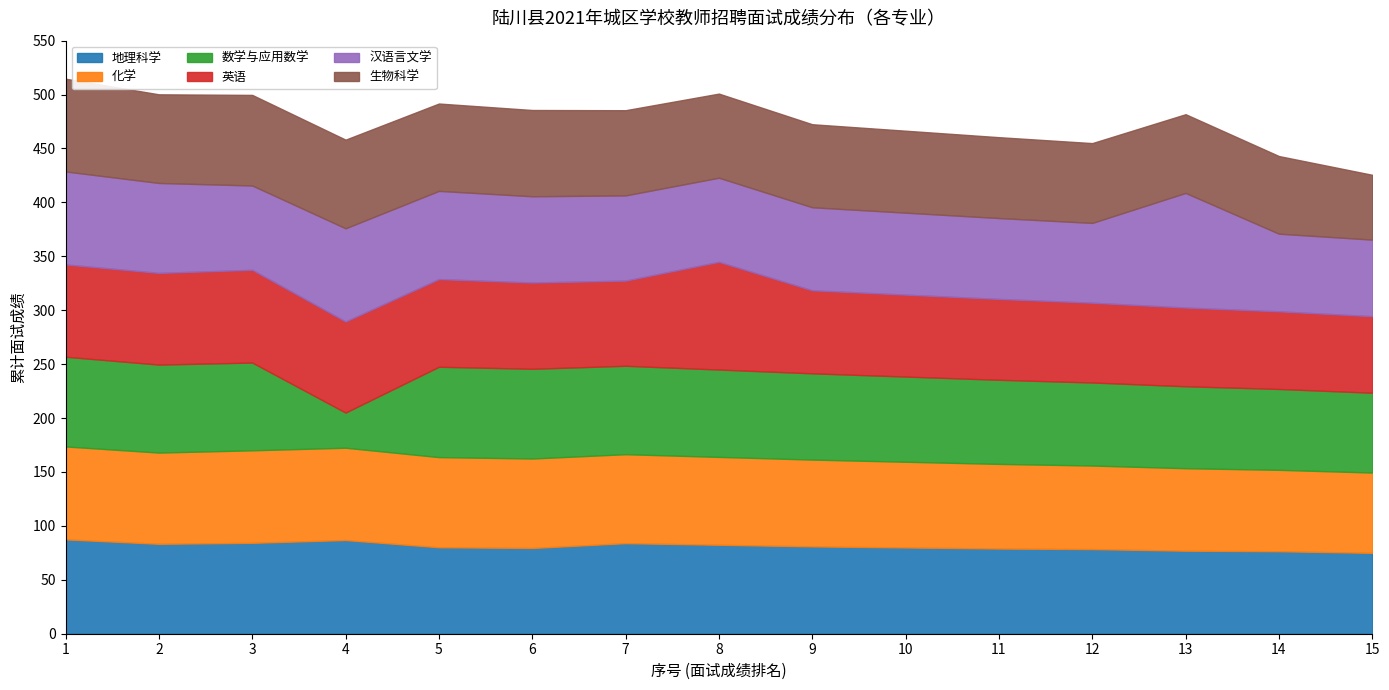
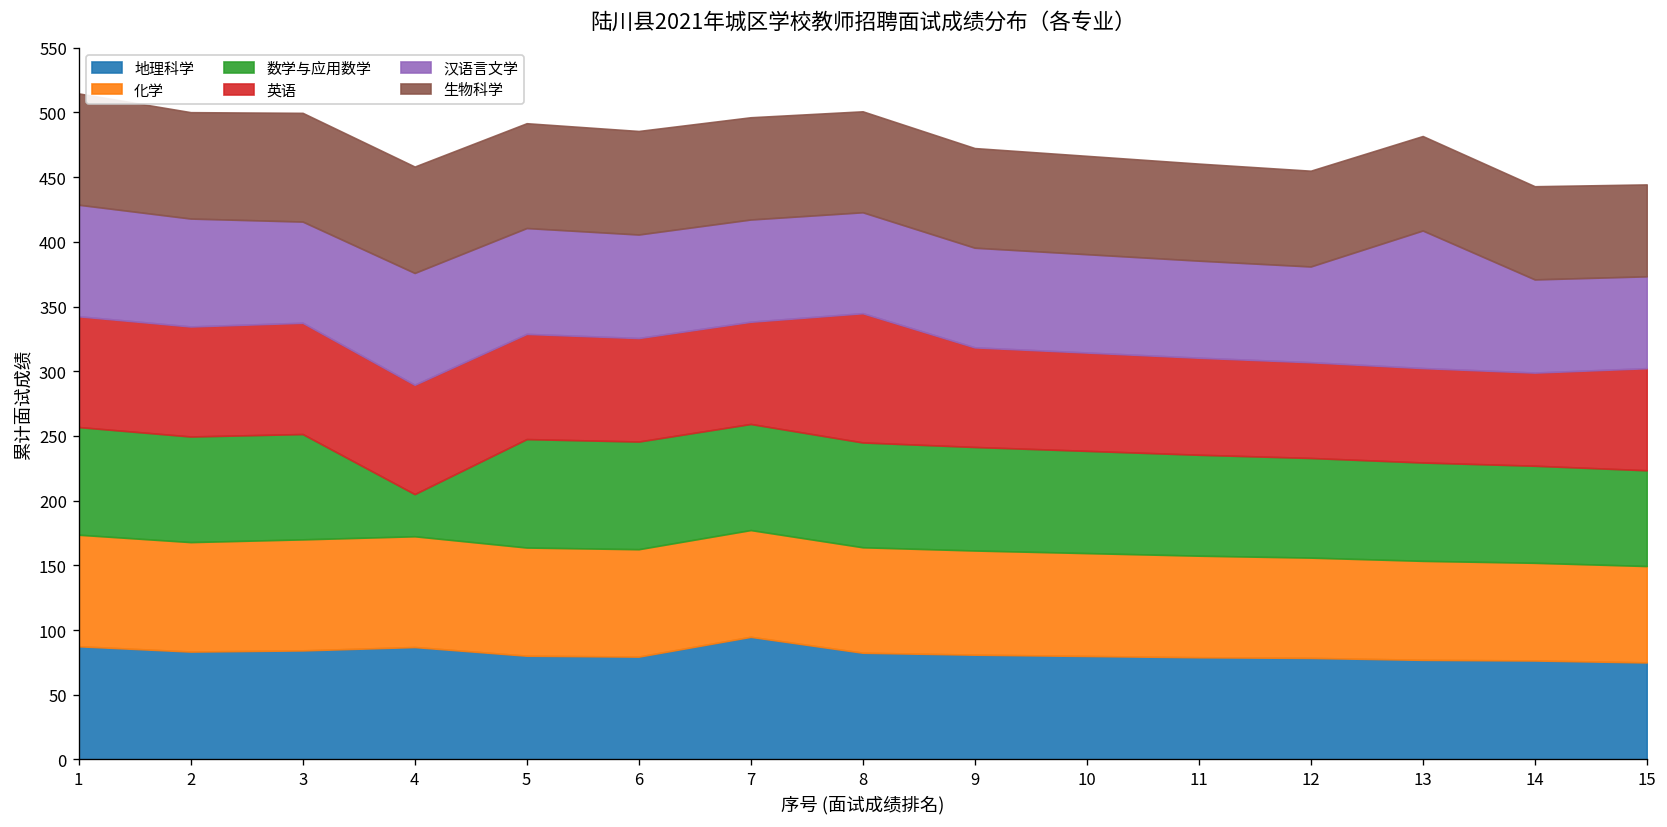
  {
    "地理科学": {
      "1": 88,
      "2": 83,
      "3": 84,
      "4": 87,
      "5": 80,
      "6": 80,
-     "7": 84,
+     "7": 95,
      "8": 83,
      "9": 81,
      "10": 80,
      "11": 79,
      "12": 79,
      "13": 77,
      "14": 77,
      "15": 75
    },
    "化学": {
      "1": 86,
      "2": 85,
      "3": 86,
      "4": 86,
      "5": 84,
      "6": 83,
      "7": 83,
      "8": 82,
      "9": 81,
      "10": 80,
      "11": 79,
      "12": 78,
      "13": 77,
      "14": 76,
      "15": 75
    },
    "数学与应用数学": {
      "1": 83,
      "2": 82,
      "3": 81,
      "4": 33,
      "5": 84,
      "6": 83,
      "7": 82,
      "8": 81,
      "9": 80,
      "10": 79,
      "11": 78,
      "12": 77,
      "13": 76,
      "14": 75,
      "15": 74
    },
    "英语": {
      "1": 86,
      "2": 85,
      "3": 86,
      "4": 85,
      "5": 81,
      "6": 80,
      "7": 79,
      "8": 100,
      "9": 77,
      "10": 76,
      "11": 75,
      "12": 74,
      "13": 73,
      "14": 72,
-     "15": 71
+     "15": 79
    },
    "汉语言文学": {
      "1": 86,
      "2": 83,
      "3": 78,
      "4": 86,
      "5": 82,
      "6": 80,
      "7": 79,
      "8": 78,
      "9": 77,
      "10": 76,
      "11": 75,
      "12": 74,
      "13": 106,
      "14": 72,
      "15": 71
    },
    "生物科学": {
      "1": 86,
      "2": 82,
      "3": 84,
      "4": 82,
      "5": 81,
      "6": 80,
      "7": 79,
      "8": 78,
      "9": 77,
      "10": 76,
      "11": 75,
      "12": 74,
      "13": 73,
      "14": 72,
-     "15": 60
+     "15": 71
    }
  }
